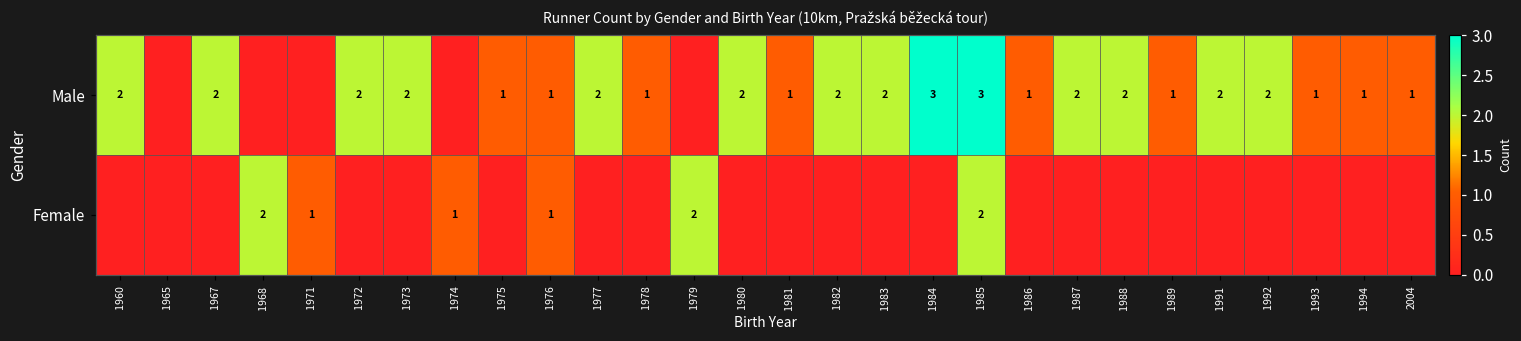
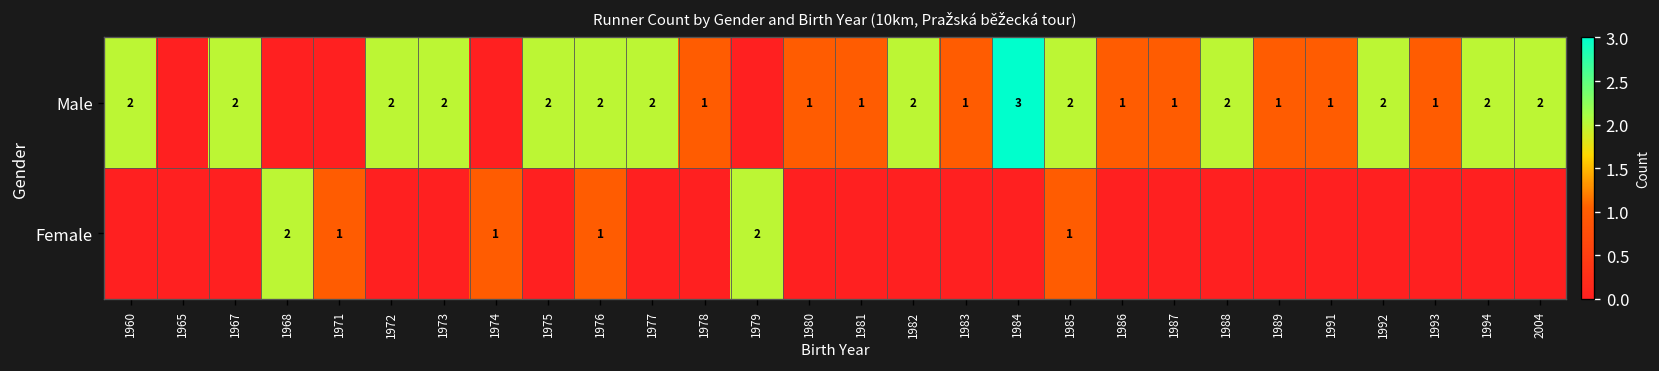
  {
    "Male": {
      "1960": 2,
      "1967": 2,
      "1972": 2,
      "1973": 2,
-     "1975": 1,
-     "1976": 1,
+     "1975": 2,
+     "1976": 2,
      "1977": 2,
      "1978": 1,
-     "1980": 2,
+     "1980": 1,
      "1981": 1,
      "1982": 2,
-     "1983": 2,
+     "1983": 1,
      "1984": 3,
-     "1985": 3,
+     "1985": 2,
      "1986": 1,
-     "1987": 2,
+     "1987": 1,
      "1988": 2,
      "1989": 1,
-     "1991": 2,
+     "1991": 1,
      "1992": 2,
      "1993": 1,
-     "1994": 1,
-     "2004": 1
+     "1994": 2,
+     "2004": 2
    },
    "Female": {
      "1968": 2,
      "1971": 1,
      "1974": 1,
      "1976": 1,
      "1979": 2,
-     "1985": 2
+     "1985": 1
    }
  }
